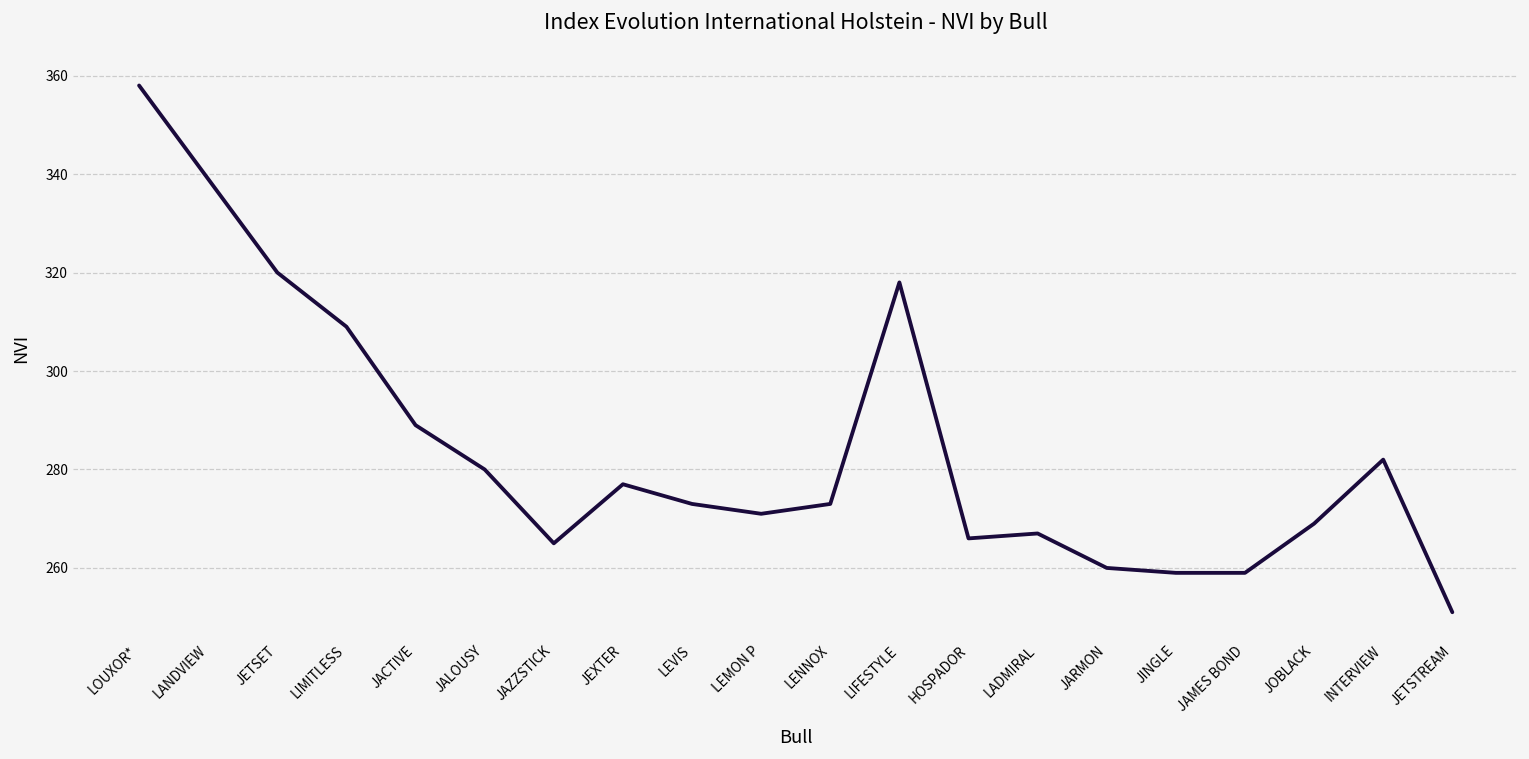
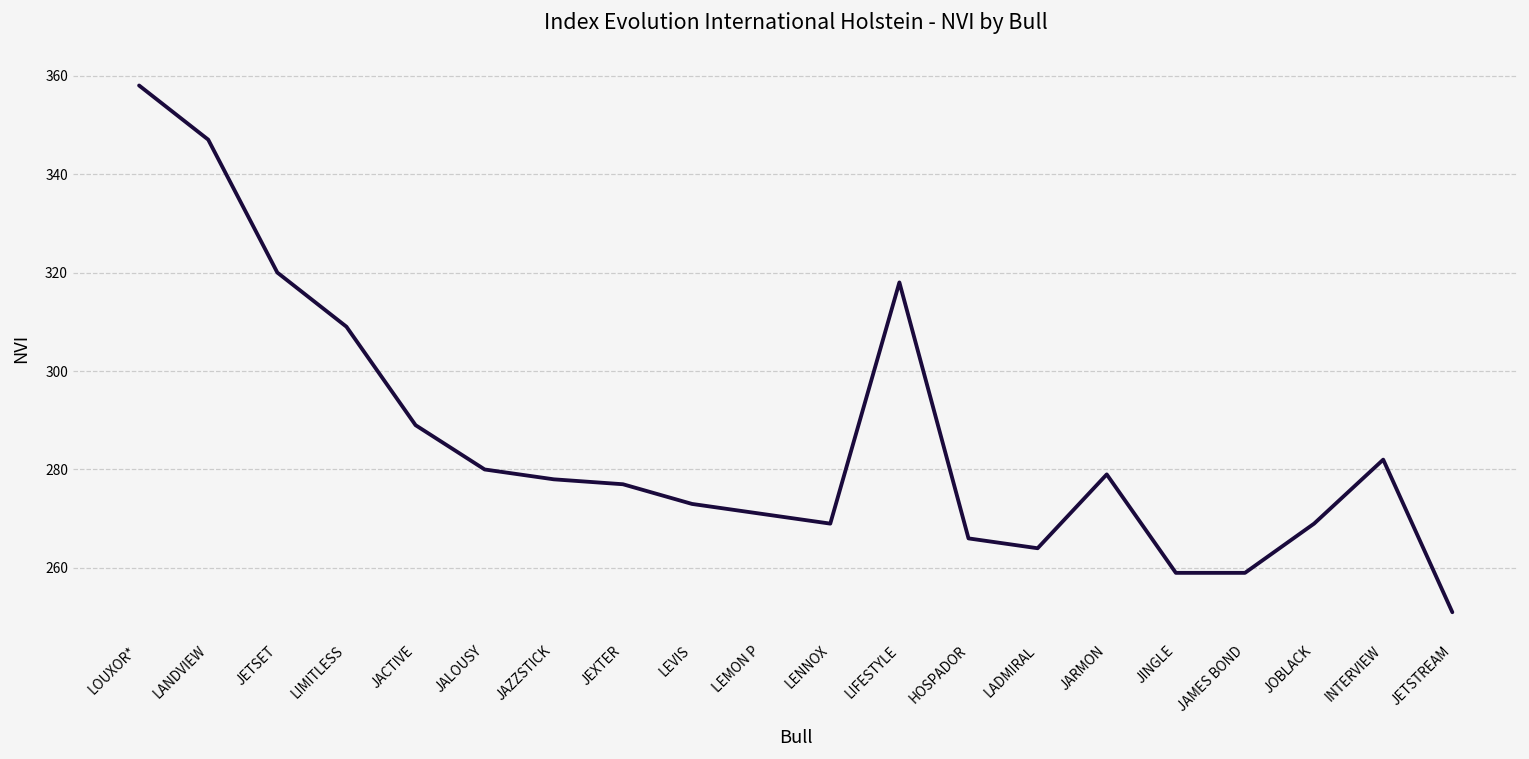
  {
    "LOUXOR*": 358,
-   "LANDVIEW": 339,
+   "LANDVIEW": 347,
    "JETSET": 320,
    "LIMITLESS": 309,
    "JACTIVE": 289,
    "JALOUSY": 280,
-   "JAZZSTICK": 265,
+   "JAZZSTICK": 278,
    "JEXTER": 277,
    "LEVIS": 273,
    "LEMON P": 271,
-   "LENNOX": 273,
+   "LENNOX": 269,
    "LIFESTYLE": 318,
    "HOSPADOR": 266,
-   "LADMIRAL": 267,
-   "JARMON": 260,
+   "LADMIRAL": 264,
+   "JARMON": 279,
    "JINGLE": 259,
    "JAMES BOND": 259,
    "JOBLACK": 269,
    "INTERVIEW": 282,
    "JETSTREAM": 251
  }
